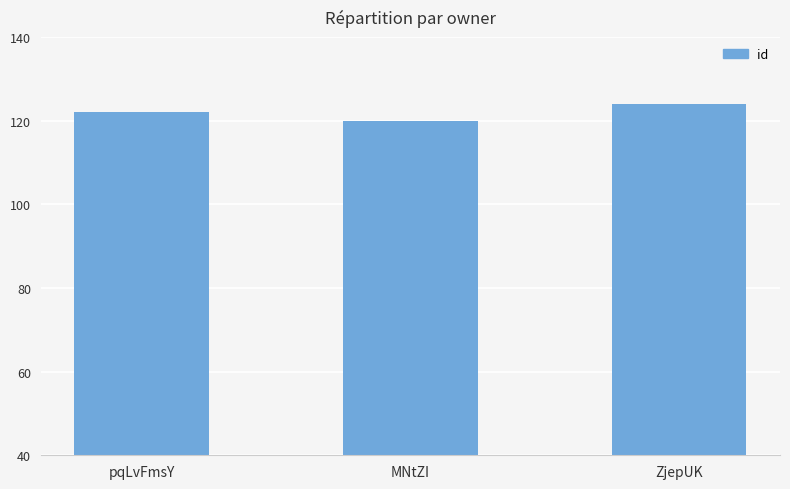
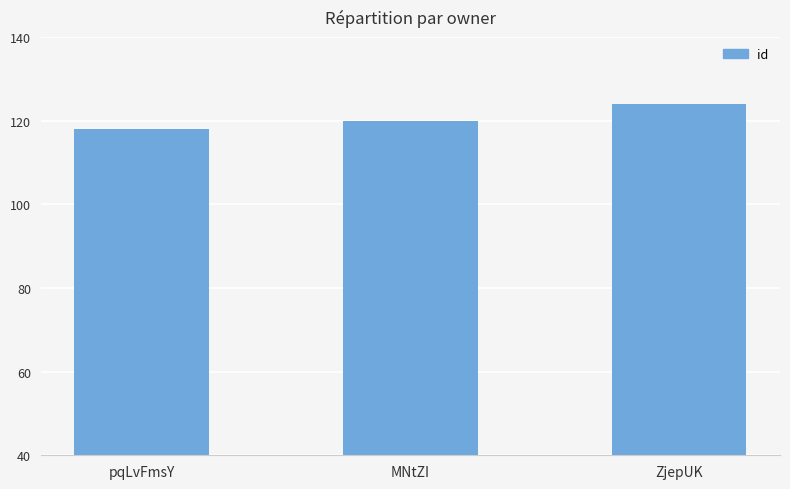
  {
-   "pqLvFmsY": 122,
+   "pqLvFmsY": 118,
    "MNtZI": 120,
    "ZjepUK": 124
  }
